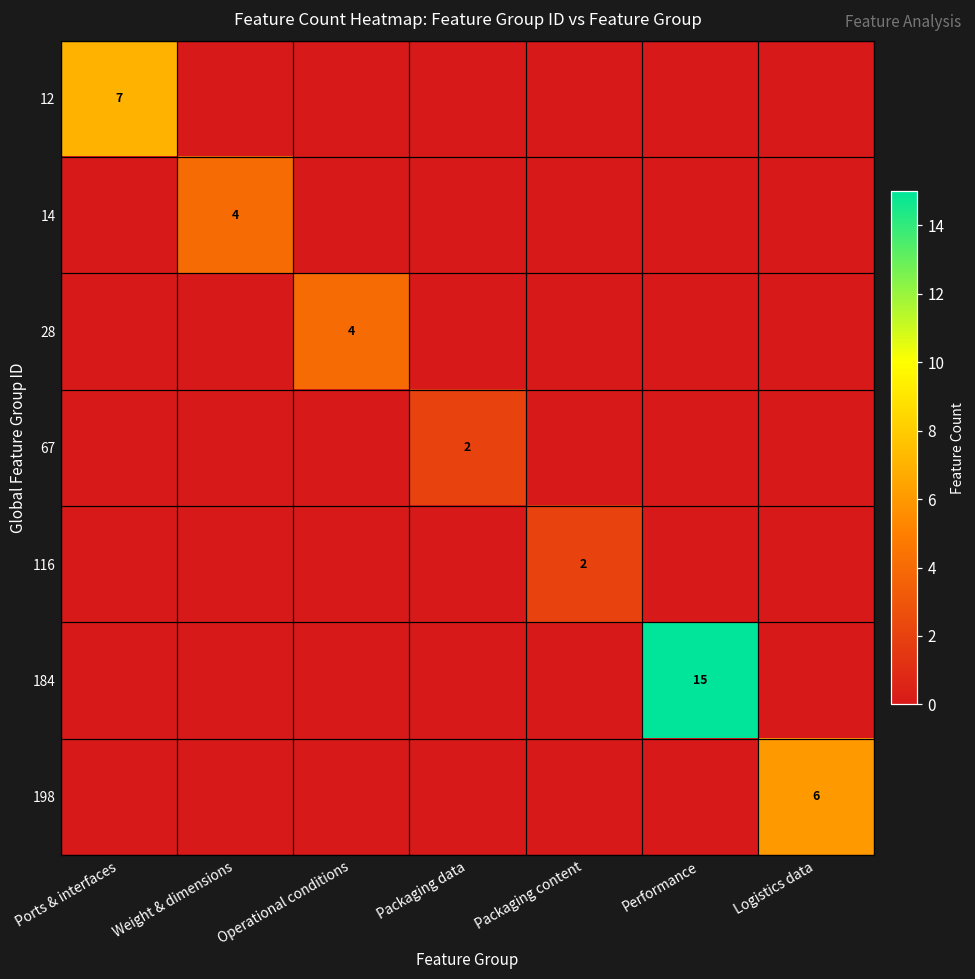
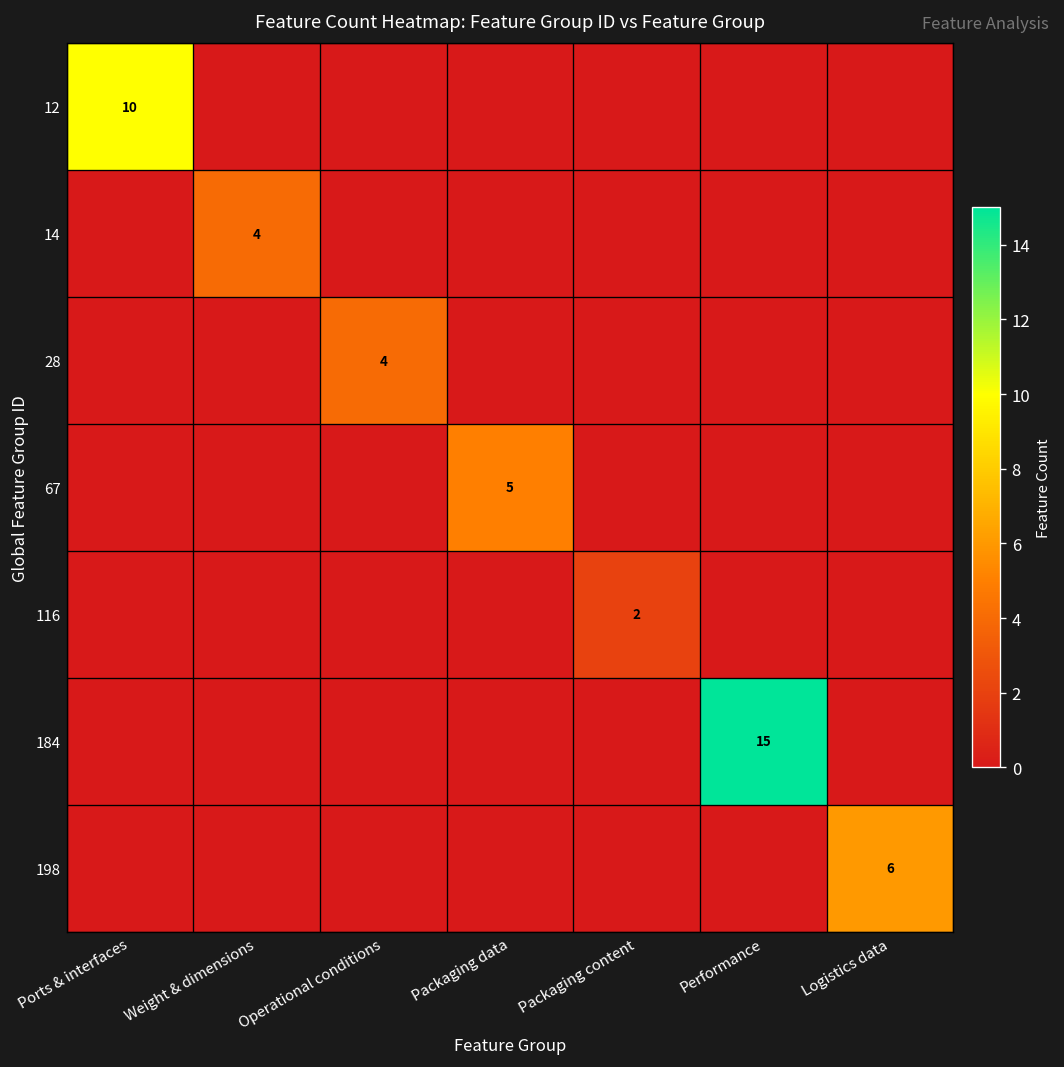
  {
    "12": {
-     "Ports & interfaces": 7
+     "Ports & interfaces": 10
    },
    "14": {
      "Weight & dimensions": 4
    },
    "28": {
      "Operational conditions": 4
    },
    "67": {
-     "Packaging data": 2
+     "Packaging data": 5
    },
    "116": {
      "Packaging content": 2
    },
    "184": {
      "Performance": 15
    },
    "198": {
      "Logistics data": 6
    }
  }
